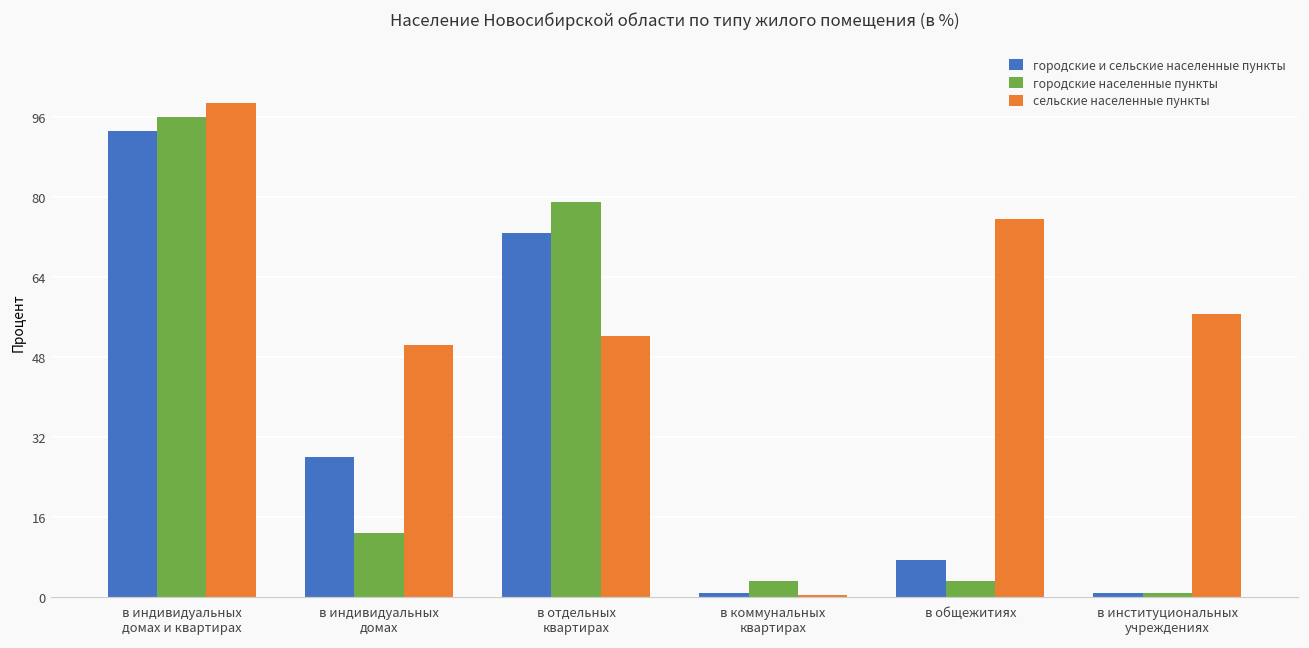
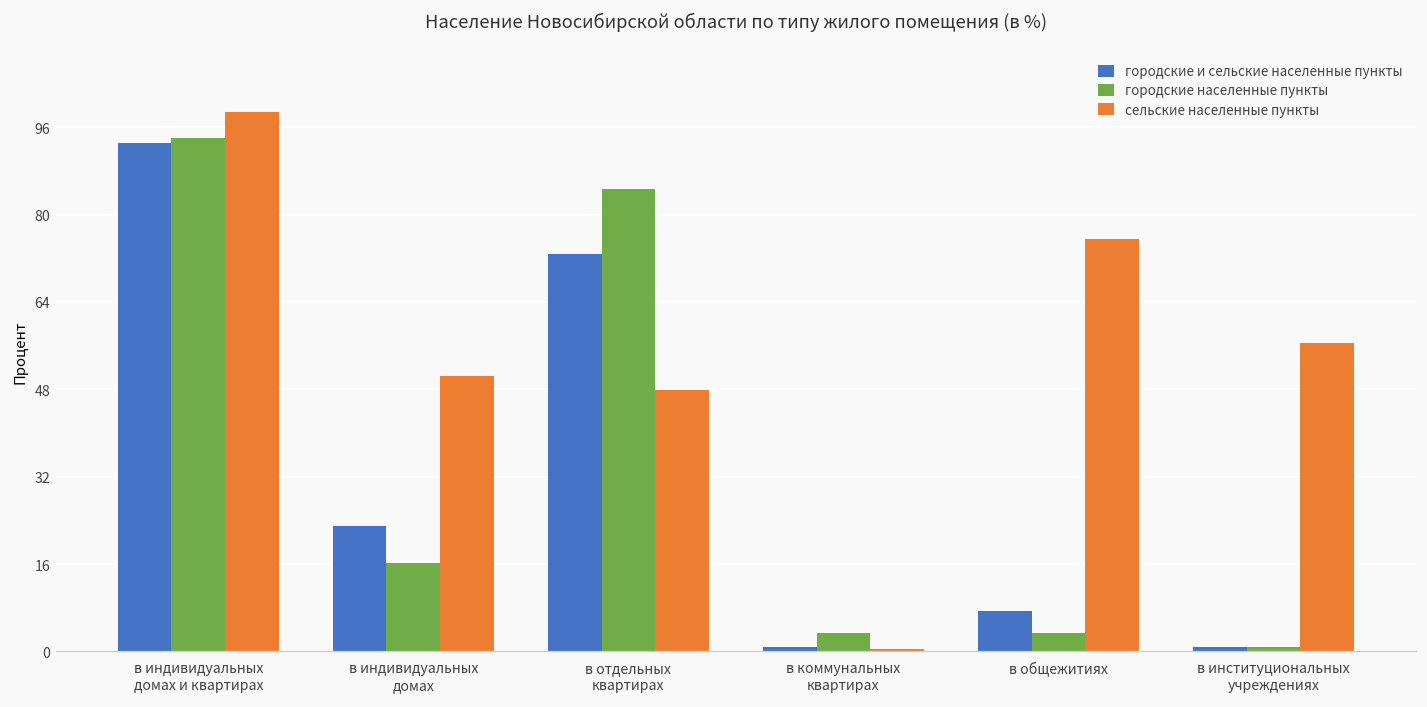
  {
    "городские и сельские населенные пункты": {
      "в индивидуальных домах и квартирах": 93,
-     "в индивидуальных домах": 28,
+     "в индивидуальных домах": 23,
      "в отдельных квартирах": 73,
      "в коммунальных квартирах": 1,
      "в общежитиях": 7,
      "в институциональных учреждениях": 1
    },
    "городские населенные пункты": {
-     "в индивидуальных домах и квартирах": 96,
-     "в индивидуальных домах": 13,
-     "в отдельных квартирах": 79,
+     "в индивидуальных домах и квартирах": 94,
+     "в индивидуальных домах": 16,
+     "в отдельных квартирах": 85,
      "в коммунальных квартирах": 3,
      "в общежитиях": 3,
      "в институциональных учреждениях": 1
    },
    "сельские населенные пункты": {
      "в индивидуальных домах и квартирах": 99,
      "в индивидуальных домах": 50,
-     "в отдельных квартирах": 52,
+     "в отдельных квартирах": 48,
      "в общежитиях": 76,
      "в институциональных учреждениях": 57
    }
  }
